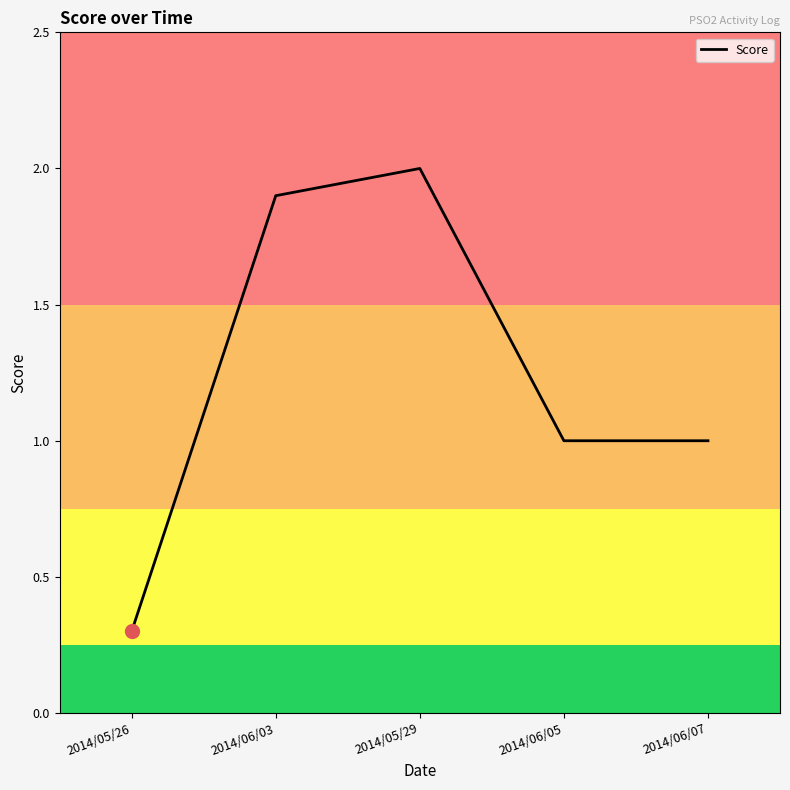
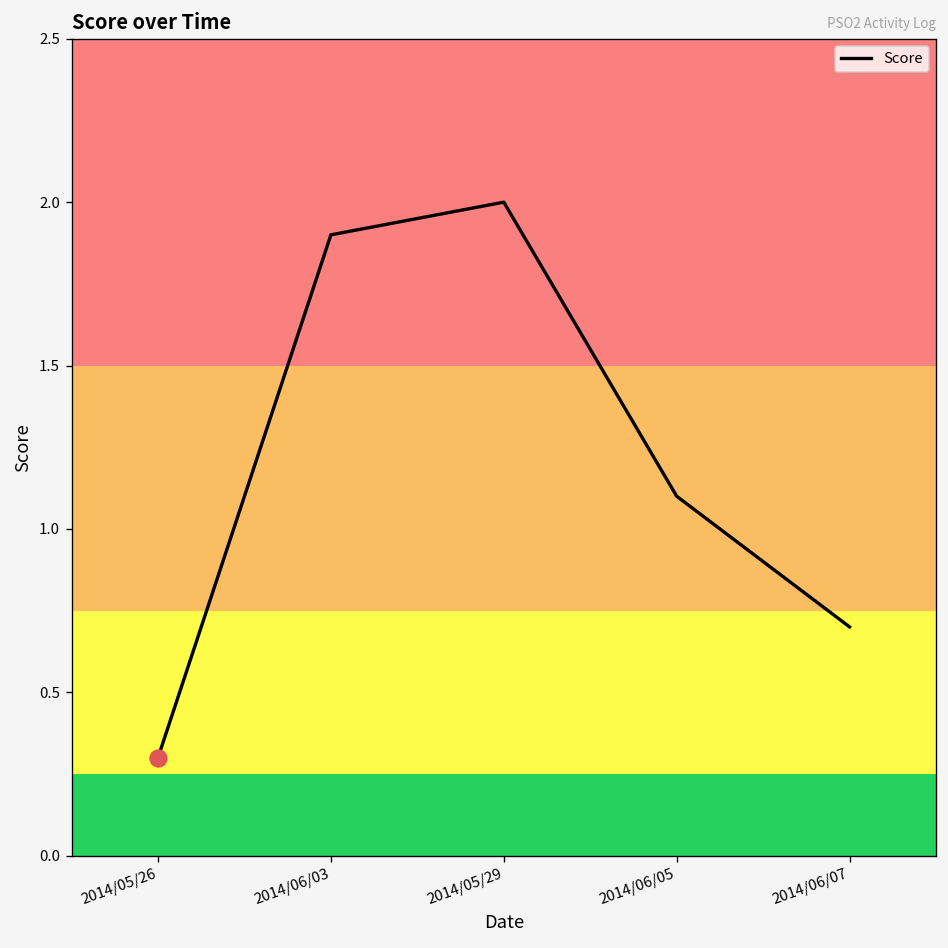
  {
    "Score": {
      "2014/06/03": 1.9,
      "2014/05/29": 2.0,
-     "2014/06/05": 1.0,
-     "2014/06/07": 1.0
+     "2014/06/05": 1.1,
+     "2014/06/07": 0.7
    }
  }
